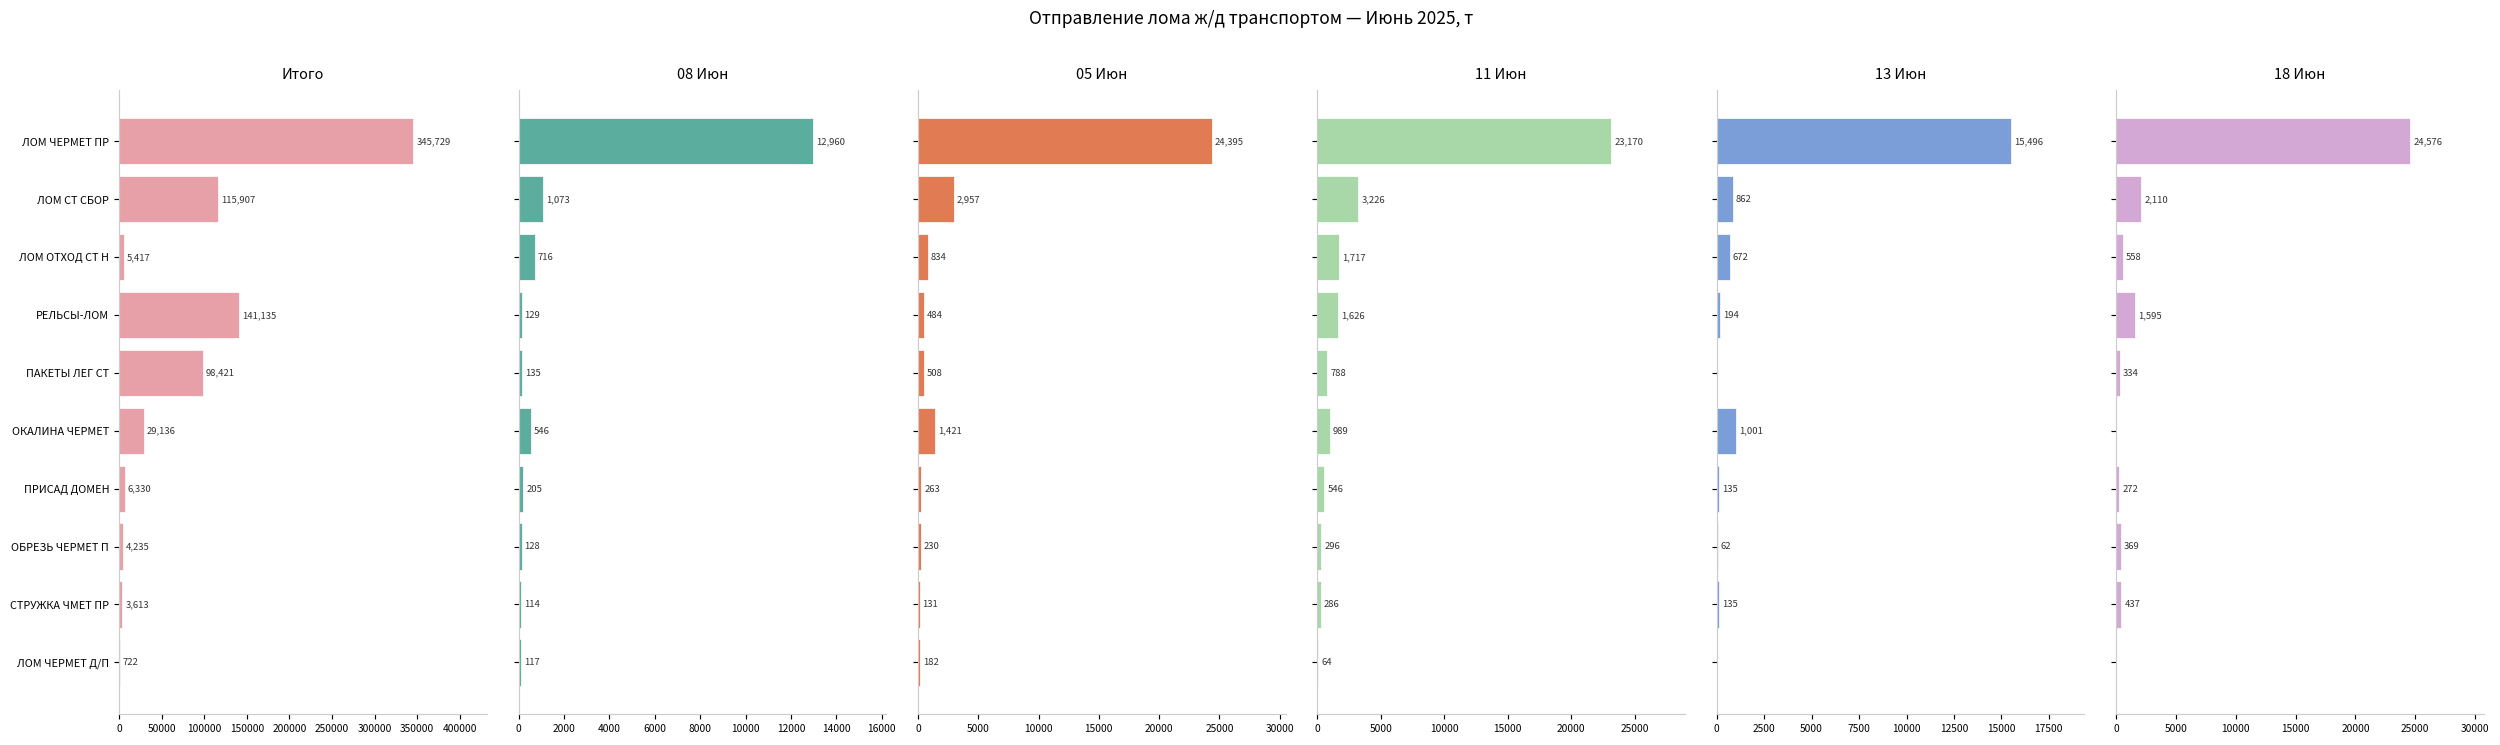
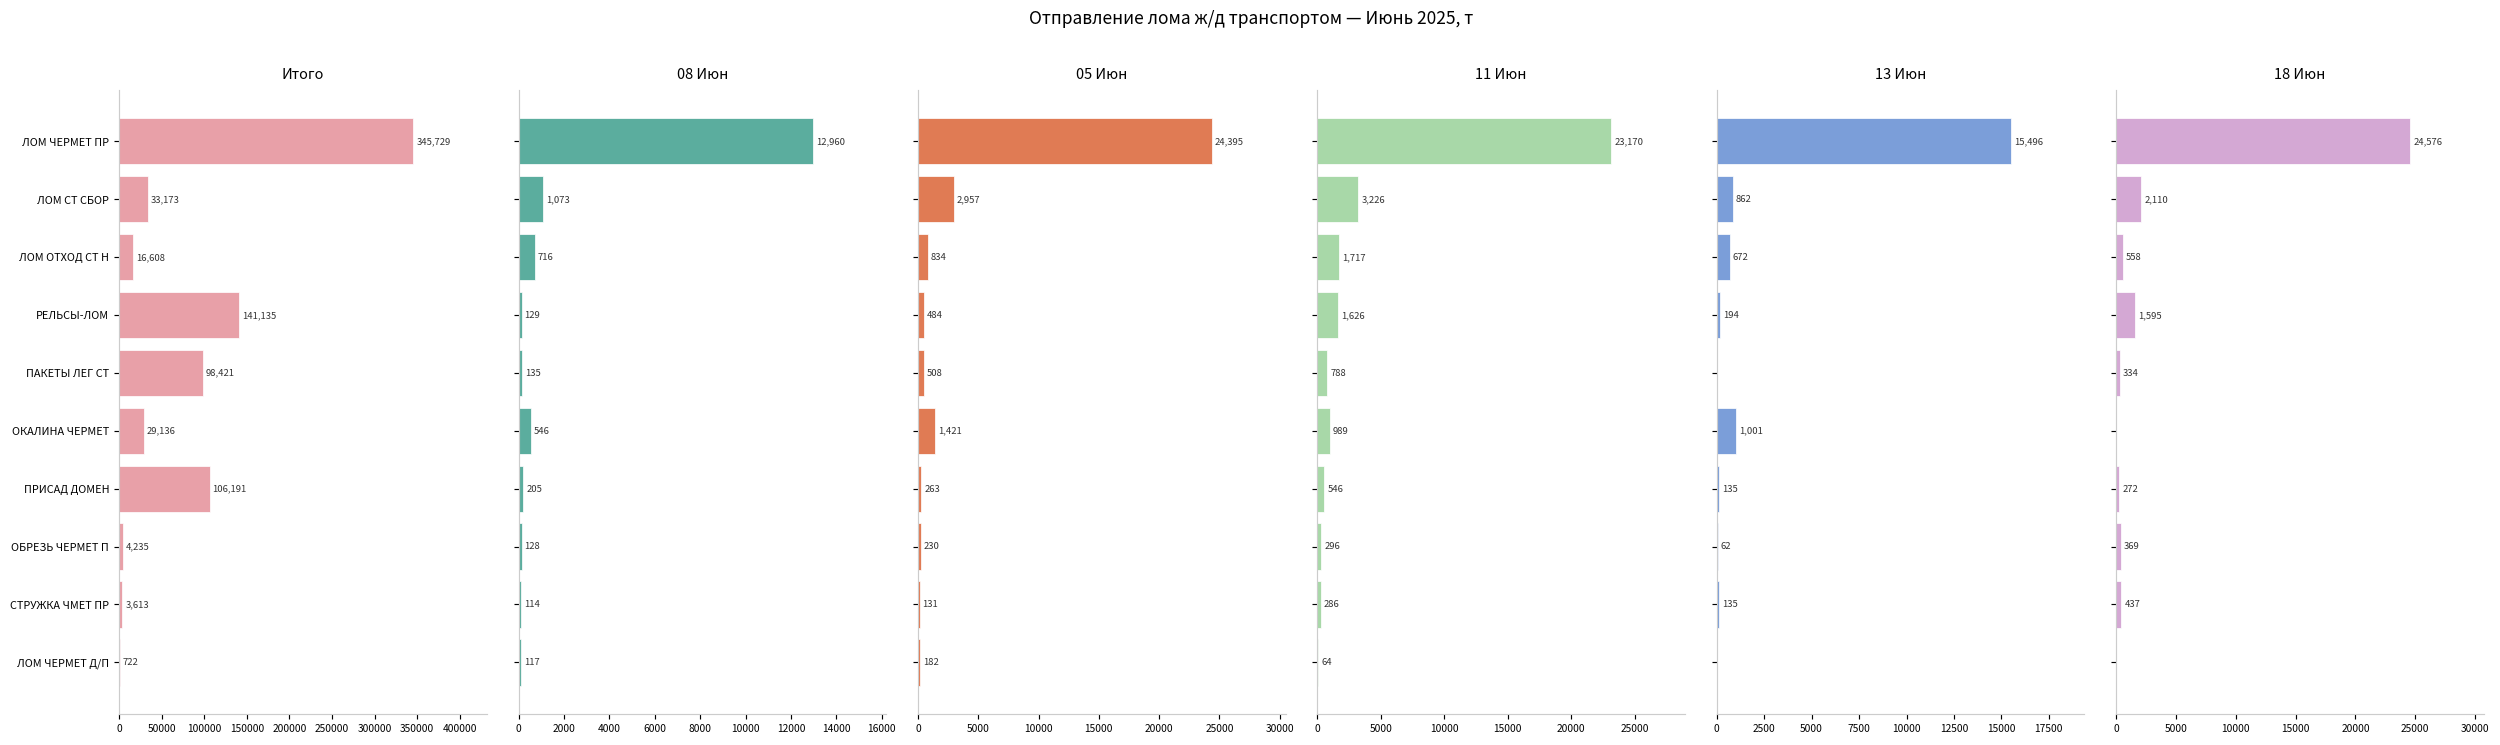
  {
    "Итого": {
      "ЛОМ ЧЕРМЕТ ПР": "345,729",
-     "ЛОМ СТ СБОР": "115,907",
-     "ЛОМ ОТХОД СТ Н": "5,417",
+     "ЛОМ СТ СБОР": "33,173",
+     "ЛОМ ОТХОД СТ Н": "16,608",
      "РЕЛЬСЫ-ЛОМ": "141,135",
      "ПАКЕТЫ ЛЕГ СТ": "98,421",
      "ОКАЛИНА ЧЕРМЕТ": "29,136",
-     "ПРИСАД ДОМЕН": "6,330",
+     "ПРИСАД ДОМЕН": "106,191",
      "ОБРЕЗЬ ЧЕРМЕТ П": "4,235",
      "СТРУЖКА ЧМЕТ ПР": "3,613",
      "ЛОМ ЧЕРМЕТ Д/П": "722"
    }
  }
